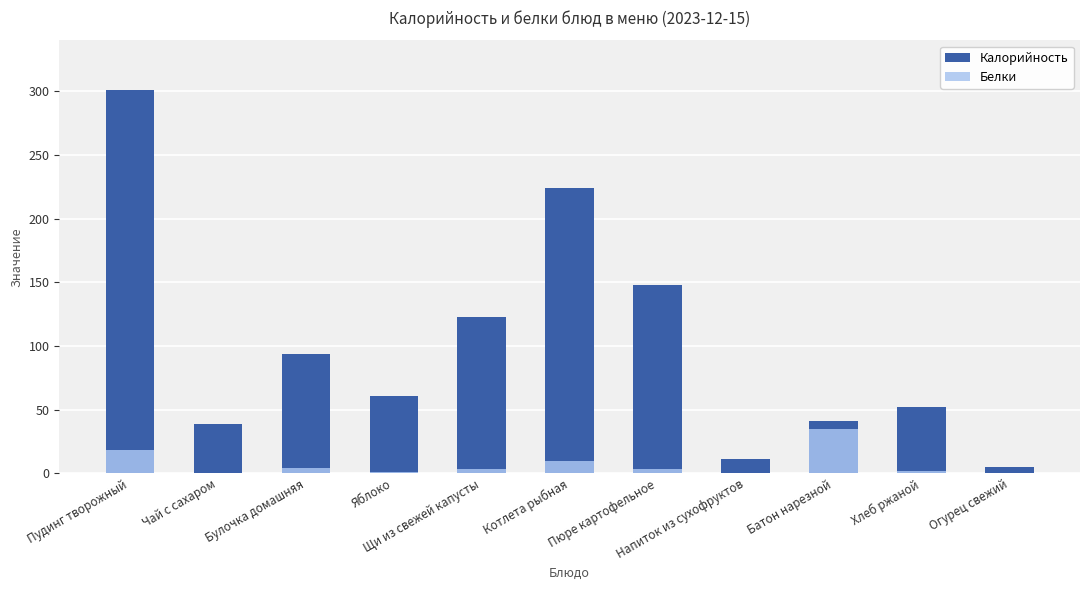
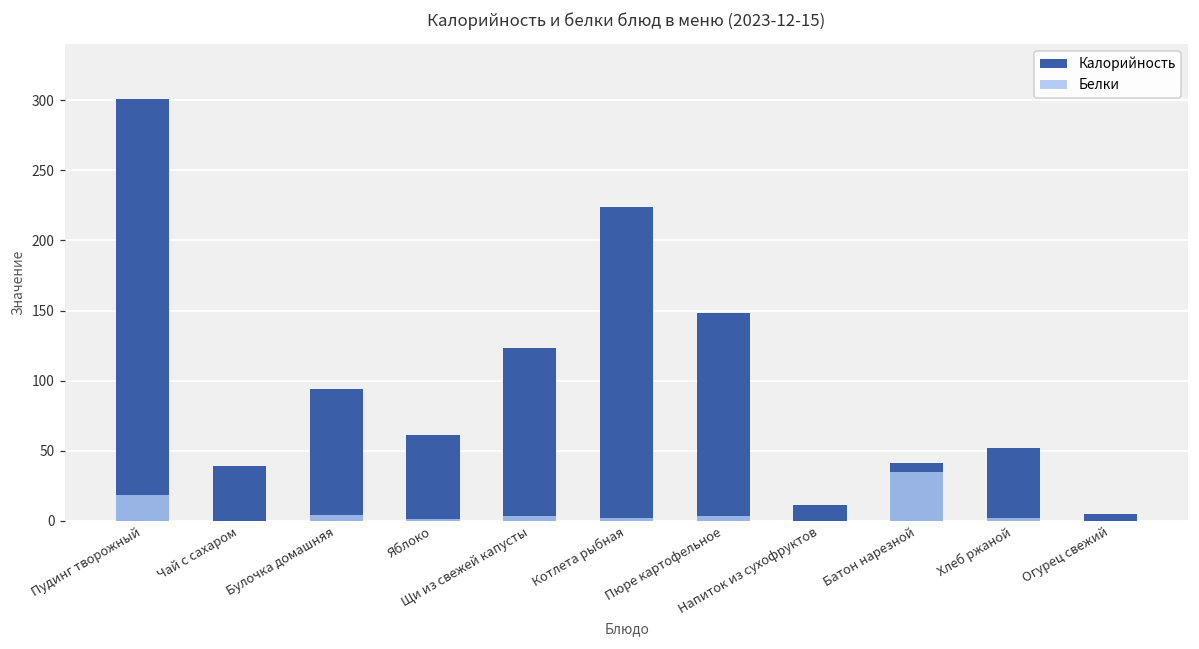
  {
    "Калорийность": {
      "Пудинг творожный": 301,
      "Чай с сахаром": 39,
      "Булочка домашняя": 94,
      "Яблоко": 61,
      "Щи из свежей капусты": 123,
      "Котлета рыбная": 224,
      "Пюре картофельное": 148,
      "Напиток из сухофруктов": 11,
      "Батон нарезной": 41,
      "Хлеб ржаной": 52,
      "Огурец свежий": 5
    },
    "Белки": {
      "Чай с сахаром": 0,
-     "Котлета рыбная": 10,
+     "Котлета рыбная": 2,
      "Напиток из сухофруктов": 0,
      "Огурец свежий": 0
    }
  }
